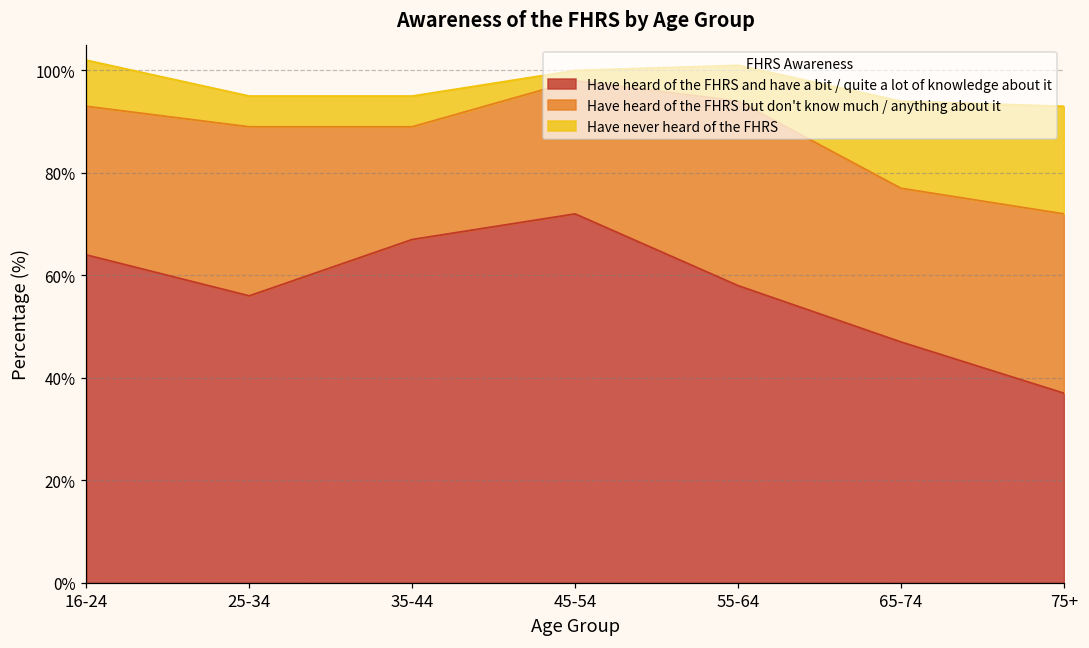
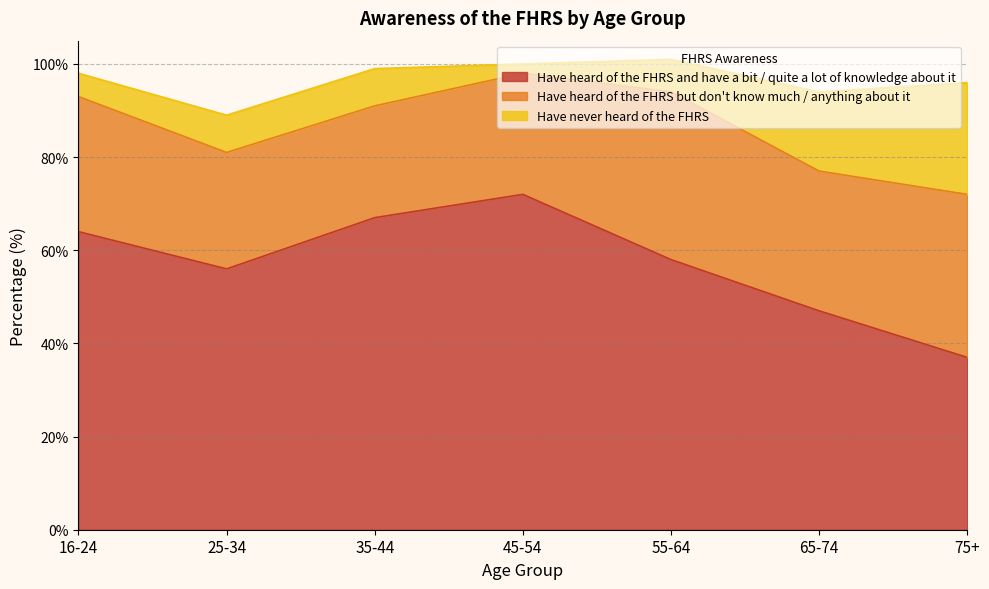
  {
    "Have heard of the FHRS and have a bit / quite a lot of knowledge about it": {
      "16-24": "64%",
      "25-34": "56%",
      "35-44": "67%",
      "45-54": "72%",
      "55-64": "58%",
      "65-74": "47%",
      "75+": "37%"
    },
    "Have heard of the FHRS but don't know much / anything about it": {
      "16-24": "29%",
-     "25-34": "33%",
-     "35-44": "22%",
+     "25-34": "25%",
+     "35-44": "24%",
      "65-74": "30%",
      "75+": "35%"
    },
    "Have never heard of the FHRS": {
-     "16-24": "9%",
-     "25-34": "6%",
-     "35-44": "6%",
-     "75+": "21%"
+     "16-24": "5%",
+     "25-34": "8%",
+     "35-44": "8%",
+     "75+": "24%"
    }
  }
